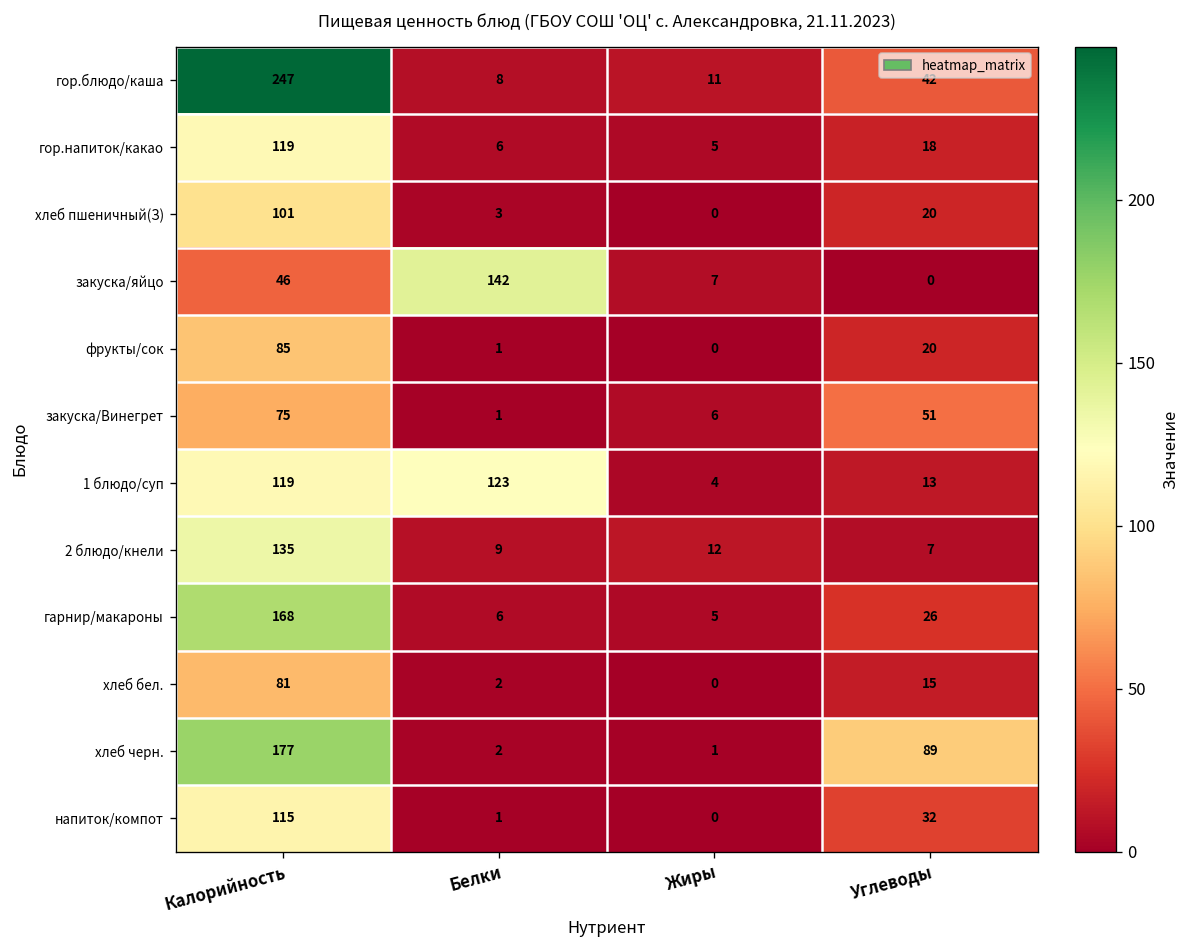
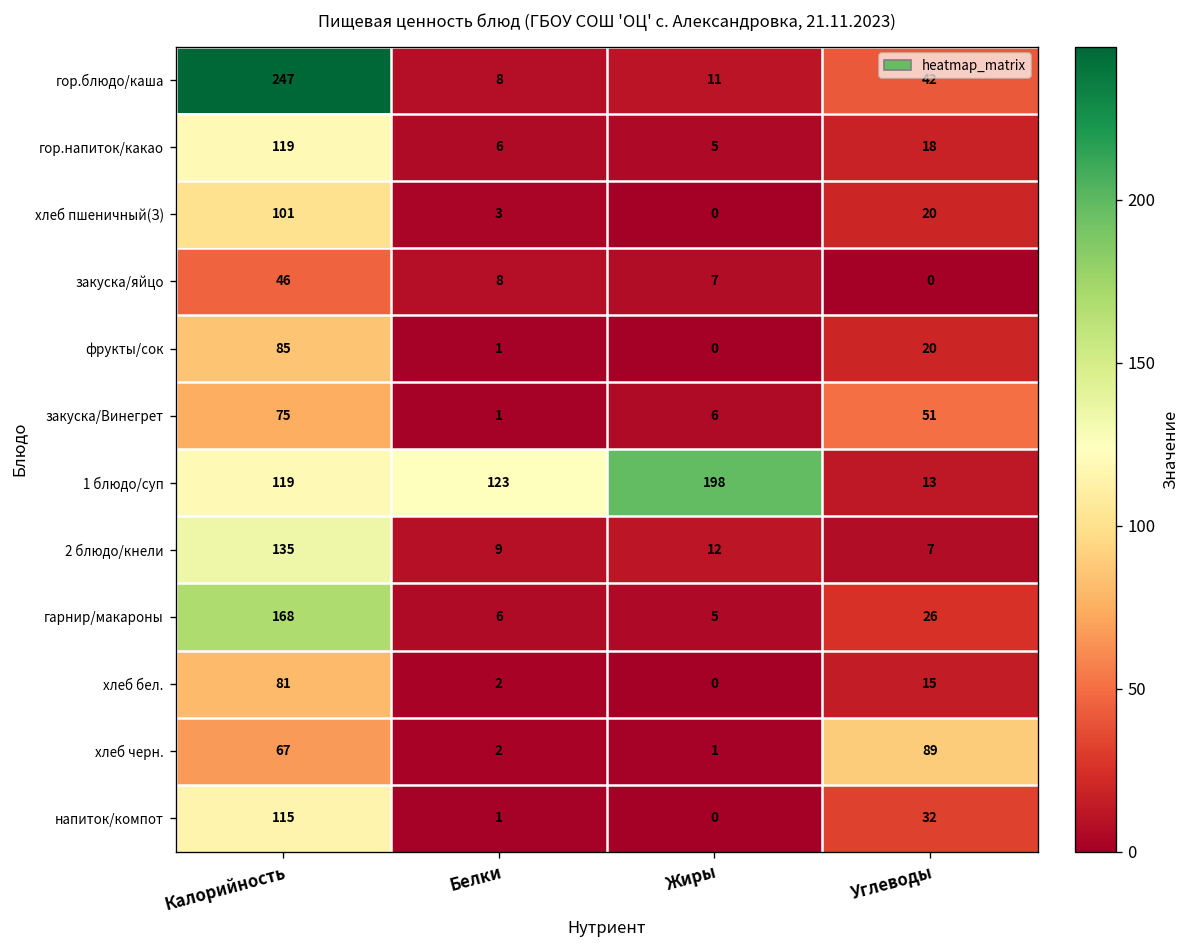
  {
    "гор.блюдо/каша": {
      "Калорийность": 247,
      "Белки": 8,
      "Жиры": 11
    },
    "гор.напиток/какао": {
      "Калорийность": 119,
      "Белки": 6,
      "Жиры": 5,
      "Углеводы": 18
    },
    "хлеб пшеничный(З)": {
      "Калорийность": 101,
      "Белки": 3,
      "Жиры": 0,
      "Углеводы": 20
    },
    "закуска/яйцо": {
      "Калорийность": 46,
-     "Белки": 142,
+     "Белки": 8,
      "Жиры": 7,
      "Углеводы": 0
    },
    "фрукты/сок": {
      "Калорийность": 85,
      "Белки": 1,
      "Жиры": 0,
      "Углеводы": 20
    },
    "закуска/Винегрет": {
      "Калорийность": 75,
      "Белки": 1,
      "Жиры": 6,
      "Углеводы": 51
    },
    "1 блюдо/суп": {
      "Калорийность": 119,
      "Белки": 123,
-     "Жиры": 4,
+     "Жиры": 198,
      "Углеводы": 13
    },
    "2 блюдо/кнели": {
      "Калорийность": 135,
      "Белки": 9,
      "Жиры": 12,
      "Углеводы": 7
    },
    "гарнир/макароны": {
      "Калорийность": 168,
      "Белки": 6,
      "Жиры": 5,
      "Углеводы": 26
    },
    "хлеб бел.": {
      "Калорийность": 81,
      "Белки": 2,
      "Жиры": 0,
      "Углеводы": 15
    },
    "хлеб черн.": {
-     "Калорийность": 177,
+     "Калорийность": 67,
      "Белки": 2,
      "Жиры": 1,
      "Углеводы": 89
    },
    "напиток/компот": {
      "Калорийность": 115,
      "Белки": 1,
      "Жиры": 0,
      "Углеводы": 32
    }
  }
